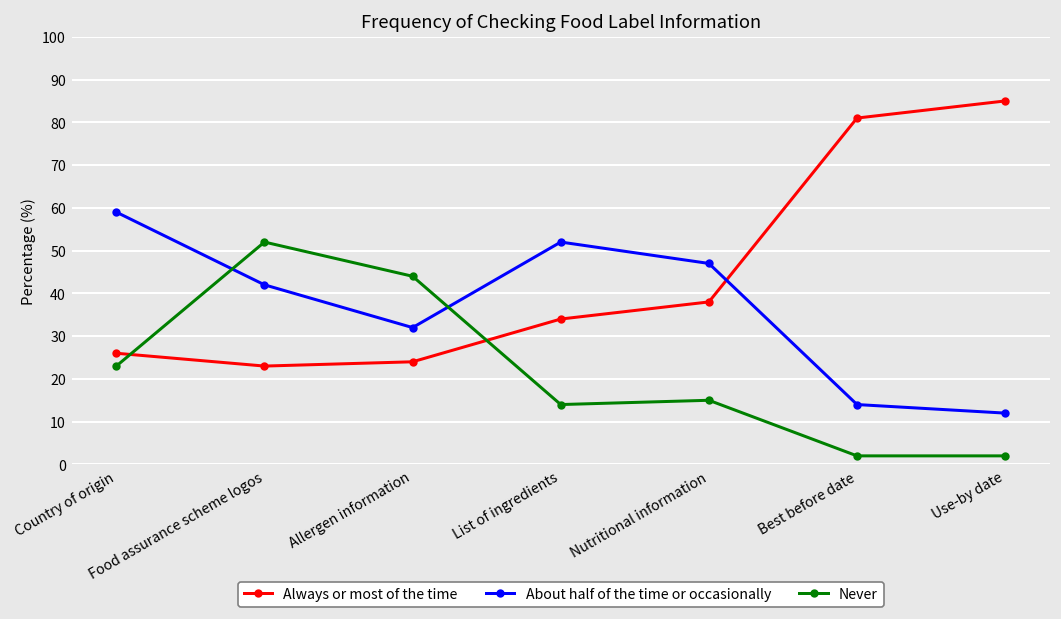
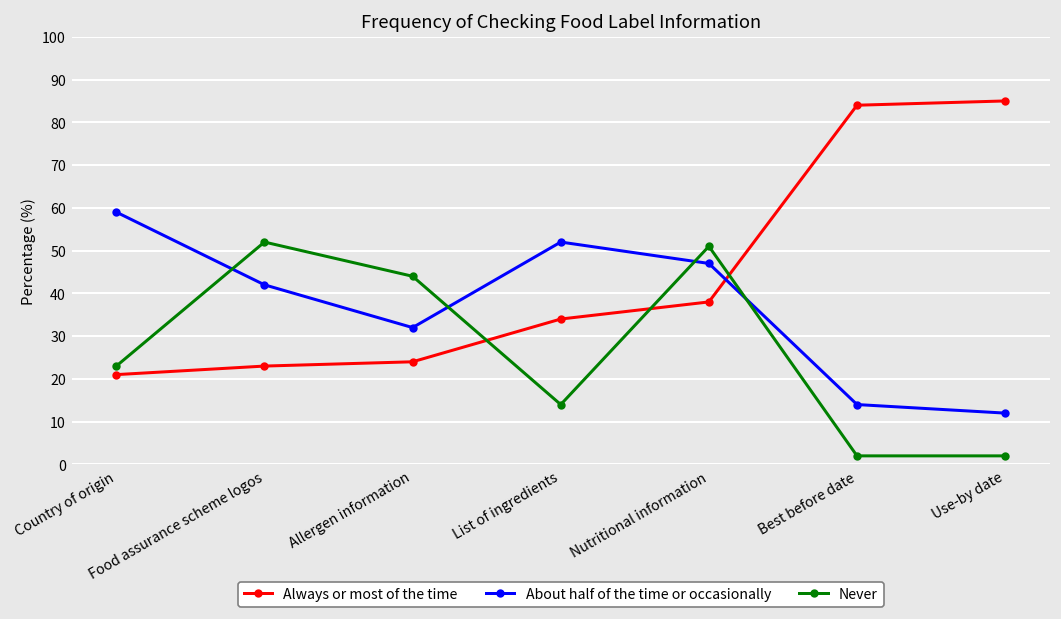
  {
    "Always or most of the time": {
-     "Country of origin": 26,
+     "Country of origin": 21,
      "Food assurance scheme logos": 23,
      "Allergen information": 24,
      "List of ingredients": 34,
      "Nutritional information": 38,
-     "Best before date": 81,
+     "Best before date": 84,
      "Use-by date": 85
    },
    "About half of the time or occasionally": {
      "Country of origin": 59,
      "Food assurance scheme logos": 42,
      "Allergen information": 32,
      "List of ingredients": 52,
      "Nutritional information": 47,
      "Best before date": 14,
      "Use-by date": 12
    },
    "Never": {
      "Country of origin": 23,
      "Food assurance scheme logos": 52,
      "Allergen information": 44,
      "List of ingredients": 14,
-     "Nutritional information": 15,
+     "Nutritional information": 51,
      "Best before date": 2,
      "Use-by date": 2
    }
  }
